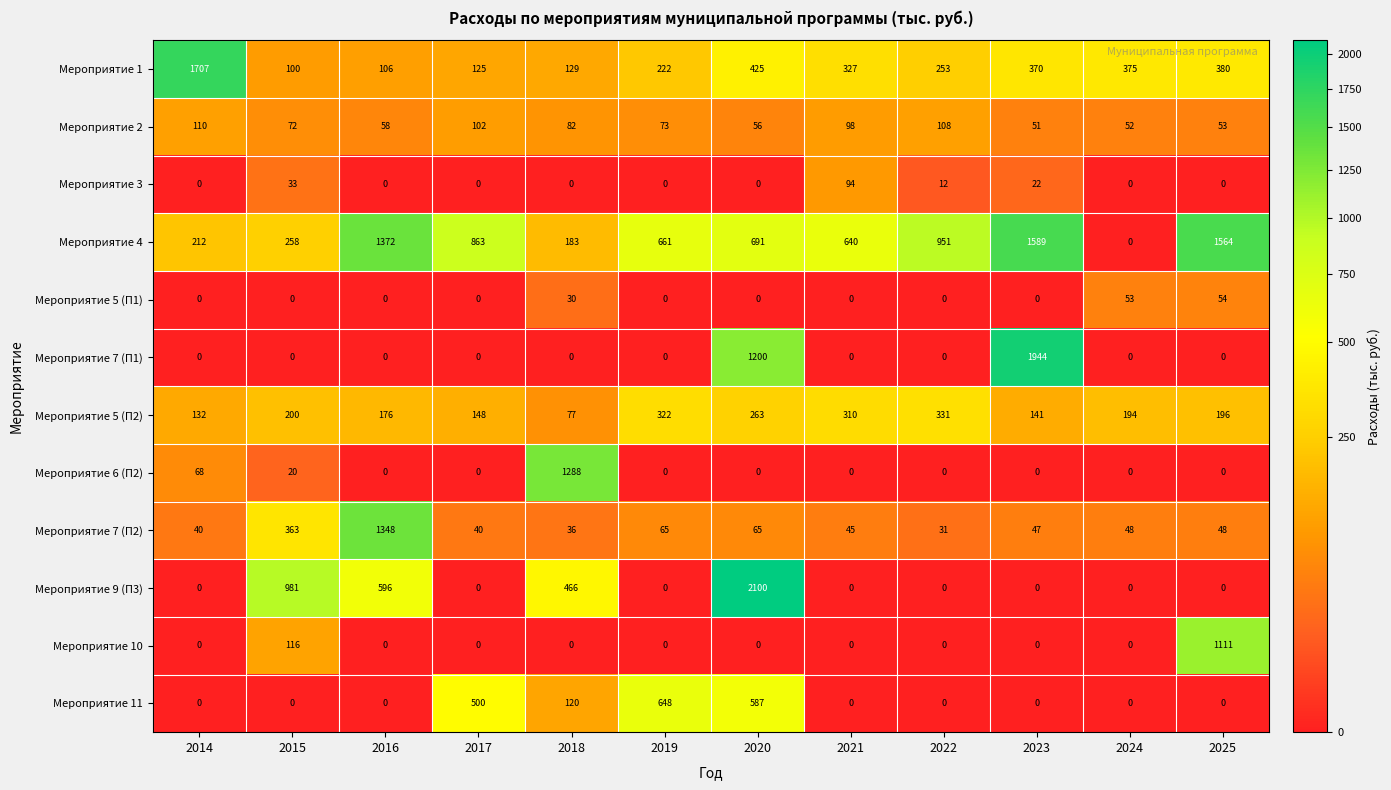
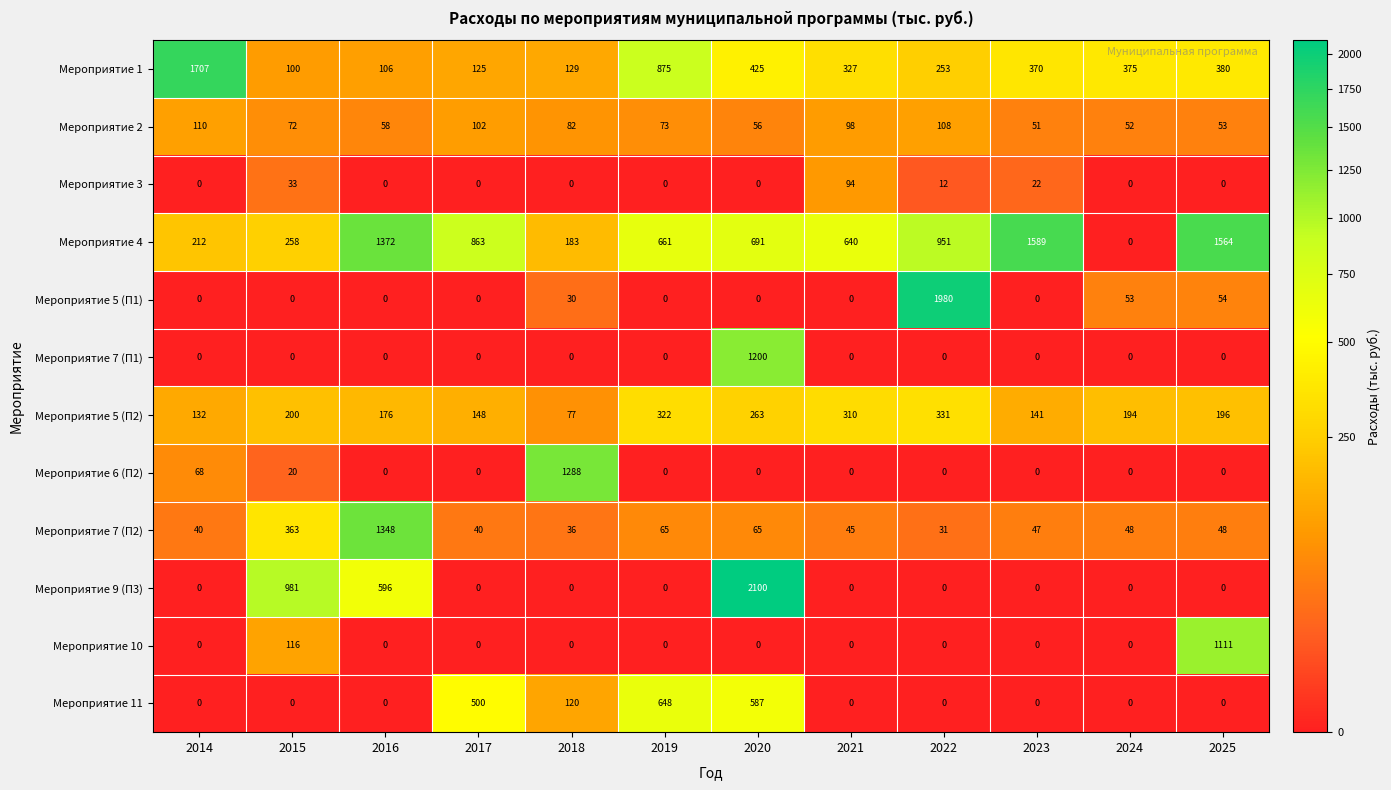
  {
    "Мероприятие 1": {
      "2014": 1707,
      "2015": 100,
      "2016": 106,
      "2017": 125,
      "2018": 129,
-     "2019": 222,
+     "2019": 875,
      "2020": 425,
      "2021": 327,
      "2022": 253,
      "2023": 370,
      "2024": 375
    },
    "Мероприятие 2": {
      "2014": 110,
      "2015": 72,
      "2016": 58,
      "2017": 102,
      "2018": 82,
      "2019": 73,
      "2020": 56,
      "2021": 98,
      "2022": 108,
      "2023": 51,
      "2024": 52,
      "2025": 53
    },
    "Мероприятие 3": {
      "2014": 0,
      "2015": 33,
      "2016": 0,
      "2017": 0,
      "2018": 0,
      "2019": 0,
      "2020": 0,
      "2021": 94,
      "2022": 12,
      "2023": 22,
      "2024": 0,
      "2025": 0
    },
    "Мероприятие 4": {
      "2014": 212,
      "2015": 258,
      "2016": 1372,
      "2017": 863,
      "2018": 183,
      "2019": 661,
      "2020": 691,
      "2021": 640,
      "2022": 951,
      "2023": 1589,
      "2024": 0,
      "2025": 1564
    },
    "Мероприятие 5 (П1)": {
      "2014": 0,
      "2015": 0,
      "2016": 0,
      "2017": 0,
      "2018": 30,
      "2019": 0,
      "2020": 0,
      "2021": 0,
-     "2022": 0,
+     "2022": 1980,
      "2023": 0,
      "2024": 53,
      "2025": 54
    },
    "Мероприятие 7 (П1)": {
      "2014": 0,
      "2015": 0,
      "2016": 0,
      "2017": 0,
      "2018": 0,
      "2019": 0,
      "2020": 1200,
      "2021": 0,
      "2022": 0,
-     "2023": 1944,
+     "2023": 0,
      "2024": 0,
      "2025": 0
    },
    "Мероприятие 5 (П2)": {
      "2014": 132,
      "2015": 200,
      "2016": 176,
      "2017": 148,
      "2018": 77,
      "2019": 322,
      "2020": 263,
      "2021": 310,
      "2022": 331,
      "2023": 141,
      "2024": 194,
      "2025": 196
    },
    "Мероприятие 6 (П2)": {
      "2014": 68,
      "2015": 20,
      "2016": 0,
      "2017": 0,
      "2018": 1288,
      "2019": 0,
      "2020": 0,
      "2021": 0,
      "2022": 0,
      "2023": 0,
      "2024": 0,
      "2025": 0
    },
    "Мероприятие 7 (П2)": {
      "2014": 40,
      "2015": 363,
      "2016": 1348,
      "2017": 40,
      "2018": 36,
      "2019": 65,
      "2020": 65,
      "2021": 45,
      "2022": 31,
      "2023": 47,
      "2024": 48,
      "2025": 48
    },
    "Мероприятие 9 (П3)": {
      "2014": 0,
      "2015": 981,
      "2016": 596,
      "2017": 0,
-     "2018": 466,
+     "2018": 0,
      "2019": 0,
      "2020": 2100,
      "2021": 0,
      "2022": 0,
      "2023": 0,
      "2024": 0,
      "2025": 0
    },
    "Мероприятие 10": {
      "2014": 0,
      "2015": 116,
      "2016": 0,
      "2017": 0,
      "2018": 0,
      "2019": 0,
      "2020": 0,
      "2021": 0,
      "2022": 0,
      "2023": 0,
      "2024": 0,
      "2025": 1111
    },
    "Мероприятие 11": {
      "2014": 0,
      "2015": 0,
      "2016": 0,
      "2017": 500,
      "2018": 120,
      "2019": 648,
      "2020": 587,
      "2021": 0,
      "2022": 0,
      "2023": 0,
      "2024": 0,
      "2025": 0
    }
  }
